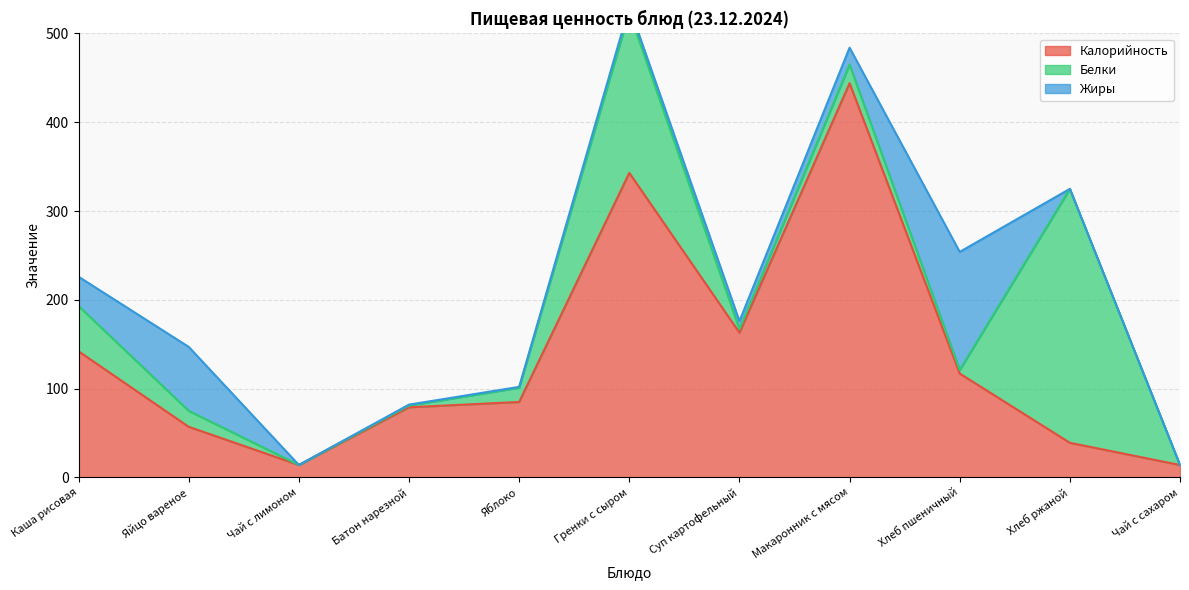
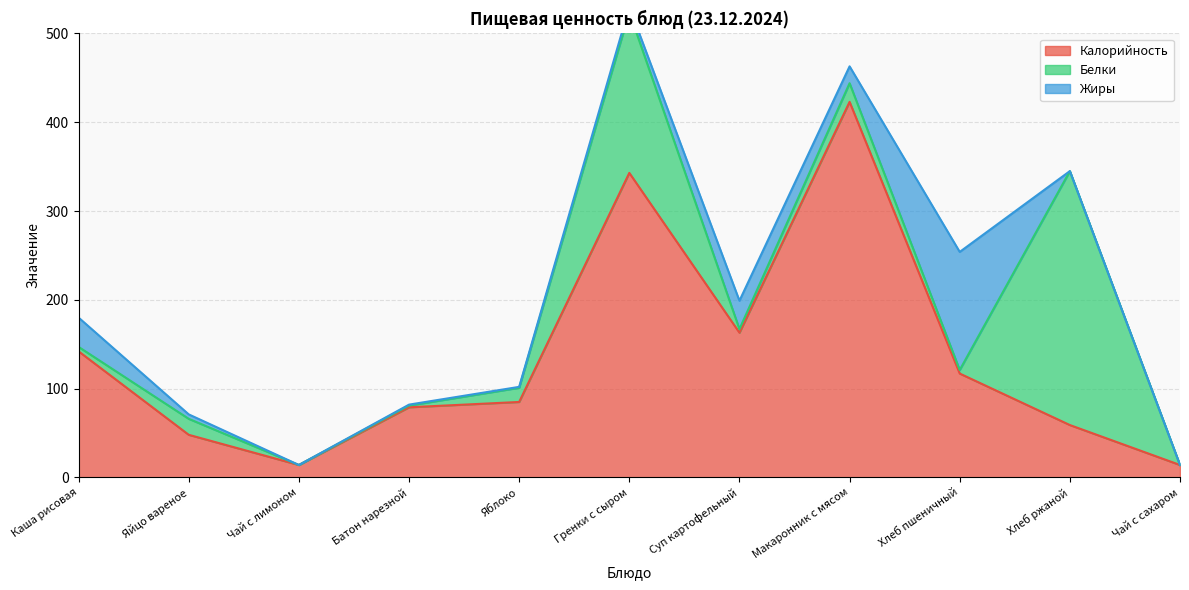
  {
    "Калорийность": {
      "Каша рисовая": 140,
-     "Яйцо вареное": 60,
+     "Яйцо вареное": 50,
      "Яблоко": 90,
      "Гренки с сыром": 340,
      "Суп картофельный": 160,
-     "Макаронник с мясом": 440,
+     "Макаронник с мясом": 420,
      "Хлеб пшеничный": 120,
-     "Хлеб ржаной": 40
+     "Хлеб ржаной": 60
    },
    "Белки": {
-     "Каша рисовая": 50,
+     "Каша рисовая": 10,
      "Яйцо вареное": 20,
      "Суп картофельный": 0,
      "Макаронник с мясом": 20,
      "Хлеб пшеничный": 0
    },
    "Жиры": {
      "Каша рисовая": 30,
-     "Яйцо вареное": 70,
-     "Суп картофельный": 10,
+     "Яйцо вареное": 10,
+     "Суп картофельный": 30,
      "Макаронник с мясом": 20,
      "Хлеб пшеничный": 130
    }
  }
